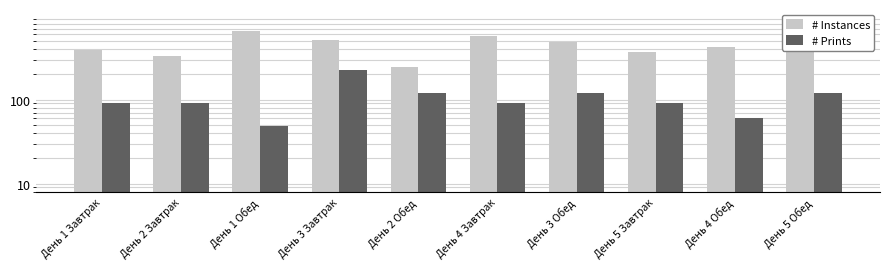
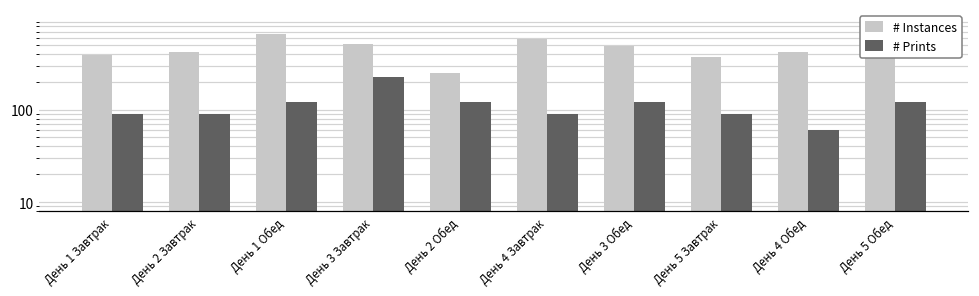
  {
    "# Instances": {
      "День 1 Завтрак": 400,
-     "День 2 Завтрак": 330,
+     "День 2 Завтрак": 400,
      "День 1 Обед": 700,
      "День 3 Завтрак": 500,
      "День 2 Обед": 250,
      "День 4 Завтрак": 600,
      "День 3 Обед": 500,
      "День 5 Завтрак": 400,
      "День 4 Обед": 400
    },
    "# Prints": {
      "День 1 Завтрак": 90,
      "День 2 Завтрак": 90,
-     "День 1 Обед": 50,
+     "День 1 Обед": 120,
      "День 3 Завтрак": 230,
      "День 2 Обед": 120,
      "День 4 Завтрак": 90,
      "День 3 Обед": 120,
      "День 5 Завтрак": 90,
      "День 4 Обед": 60,
      "День 5 Обед": 120
    }
  }
